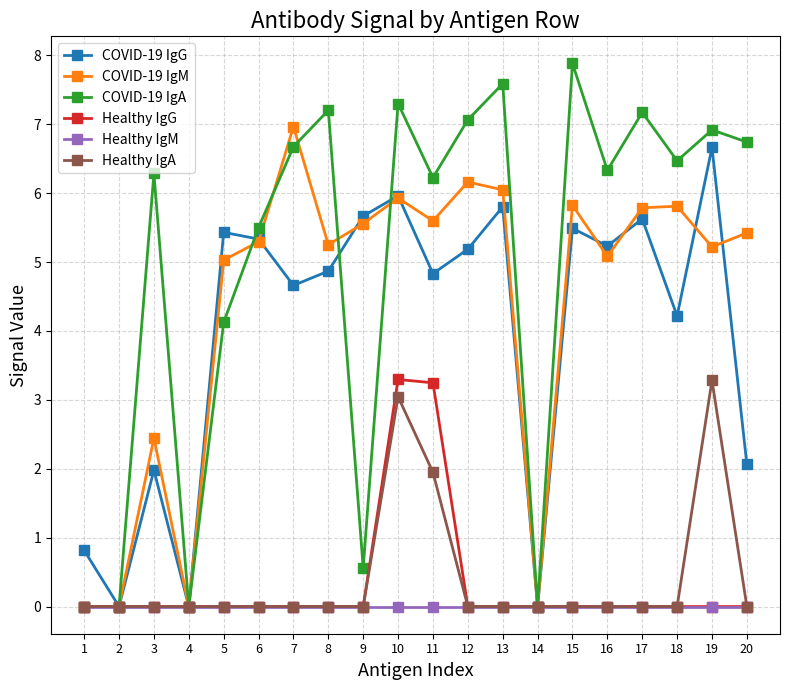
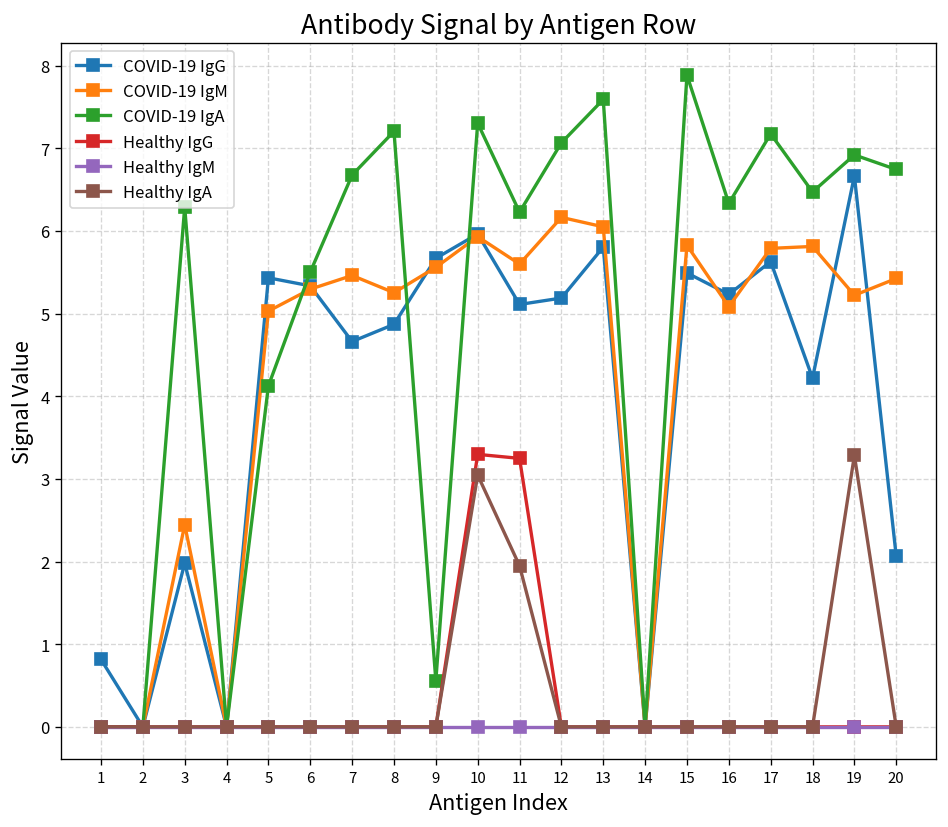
  {
    "COVID-19 IgG": {
      "1": 0.8,
      "3": 2.0,
      "5": 5.4,
      "6": 5.3,
      "7": 4.7,
      "8": 4.9,
      "9": 5.7,
-     "11": 4.8,
+     "11": 5.1,
      "12": 5.2,
      "13": 5.8,
      "15": 5.5,
      "16": 5.2,
      "17": 5.6,
      "18": 4.2,
      "19": 6.7,
      "20": 2.1
    },
    "COVID-19 IgM": {
      "3": 2.4,
      "5": 5.0,
      "6": 5.3,
-     "7": 7.0,
+     "7": 5.5,
      "8": 5.3,
      "9": 5.6,
      "11": 5.6,
      "12": 6.2,
      "13": 6.0,
      "15": 5.8,
      "16": 5.1,
      "17": 5.8,
      "18": 5.8,
      "19": 5.2,
      "20": 5.4
    },
    "COVID-19 IgA": {
      "3": 6.3,
      "5": 4.1,
      "6": 5.5,
      "7": 6.7,
      "8": 7.2,
      "9": 0.6,
      "10": 7.3,
      "11": 6.2,
      "12": 7.1,
      "13": 7.6,
      "15": 7.9,
      "16": 6.3,
      "17": 7.2,
      "18": 6.5,
      "19": 6.9,
      "20": 6.7
    },
    "Healthy IgG": {
      "10": 3.3,
      "11": 3.2
    },
    "Healthy IgM": {
      "10": 0.0,
      "11": 0.0
    },
    "Healthy IgA": {
      "10": 3.0,
      "11": 1.9,
      "19": 3.3
    }
  }
